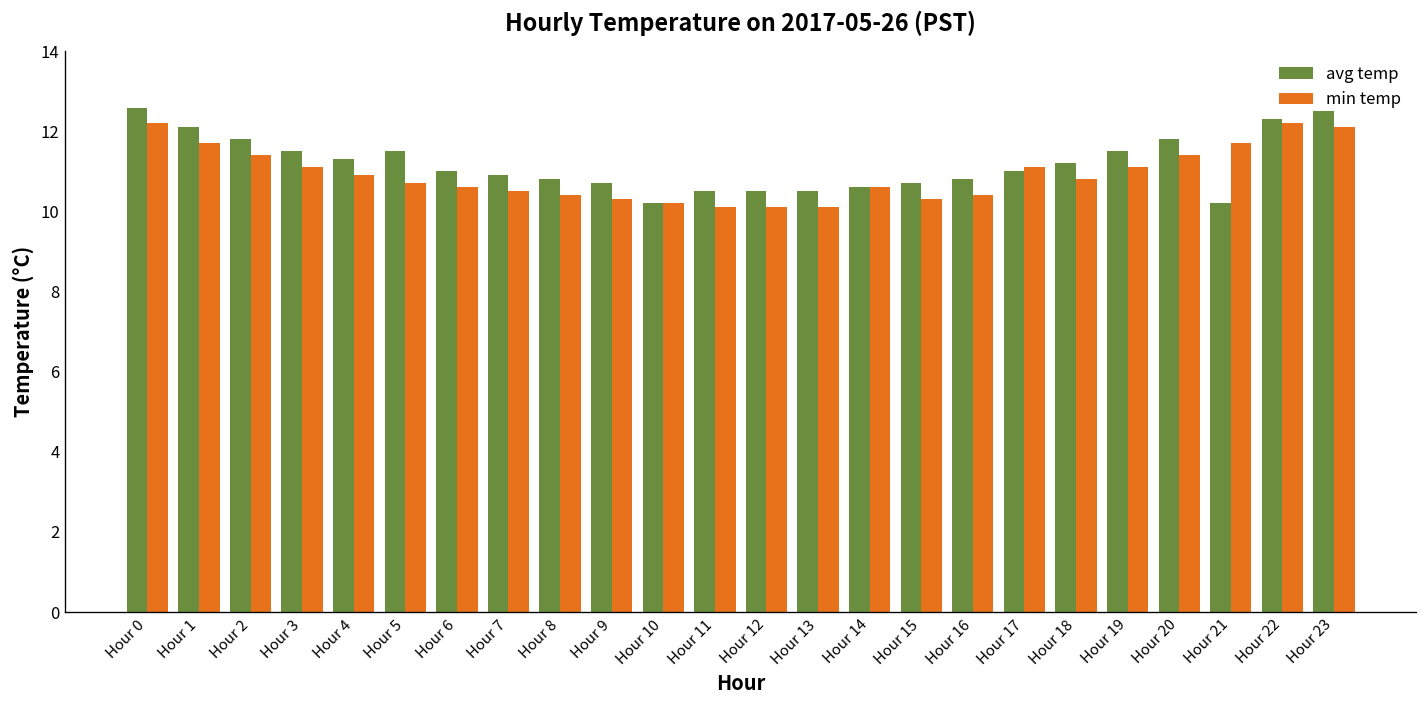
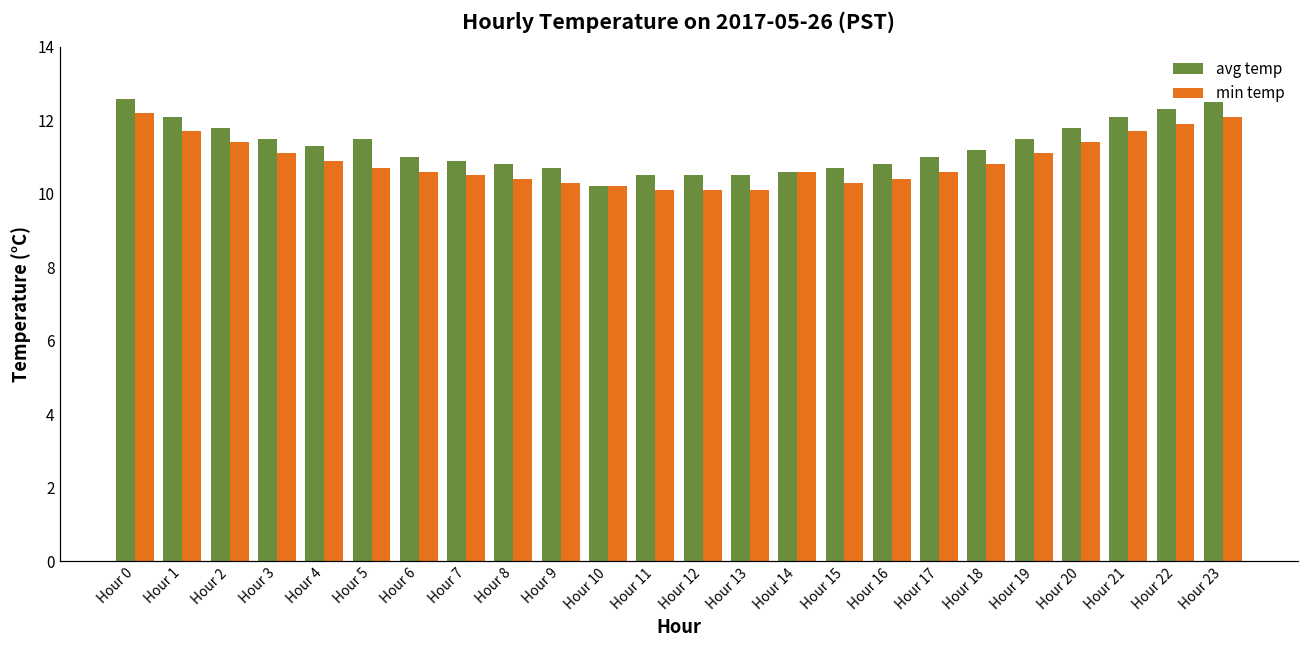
  {
    "avg temp": {
      "Hour 0": 12.6,
      "Hour 1": 12.1,
      "Hour 2": 11.8,
      "Hour 3": 11.5,
      "Hour 4": 11.3,
      "Hour 5": 11.5,
      "Hour 6": 11.0,
      "Hour 7": 10.9,
      "Hour 8": 10.8,
      "Hour 9": 10.7,
      "Hour 10": 10.2,
      "Hour 11": 10.5,
      "Hour 12": 10.5,
      "Hour 13": 10.5,
      "Hour 14": 10.6,
      "Hour 15": 10.7,
      "Hour 16": 10.8,
      "Hour 17": 11.0,
      "Hour 18": 11.2,
      "Hour 19": 11.5,
      "Hour 20": 11.8,
-     "Hour 21": 10.2,
+     "Hour 21": 12.1,
      "Hour 22": 12.3,
      "Hour 23": 12.5
    },
    "min temp": {
      "Hour 0": 12.2,
      "Hour 1": 11.7,
      "Hour 2": 11.4,
      "Hour 3": 11.1,
      "Hour 4": 10.9,
      "Hour 5": 10.7,
      "Hour 6": 10.6,
      "Hour 7": 10.5,
      "Hour 8": 10.4,
      "Hour 9": 10.3,
      "Hour 10": 10.2,
      "Hour 11": 10.1,
      "Hour 12": 10.1,
      "Hour 13": 10.1,
      "Hour 14": 10.6,
      "Hour 15": 10.3,
      "Hour 16": 10.4,
-     "Hour 17": 11.1,
+     "Hour 17": 10.6,
      "Hour 18": 10.8,
      "Hour 19": 11.1,
      "Hour 20": 11.4,
      "Hour 21": 11.7,
-     "Hour 22": 12.2,
+     "Hour 22": 11.9,
      "Hour 23": 12.1
    }
  }
